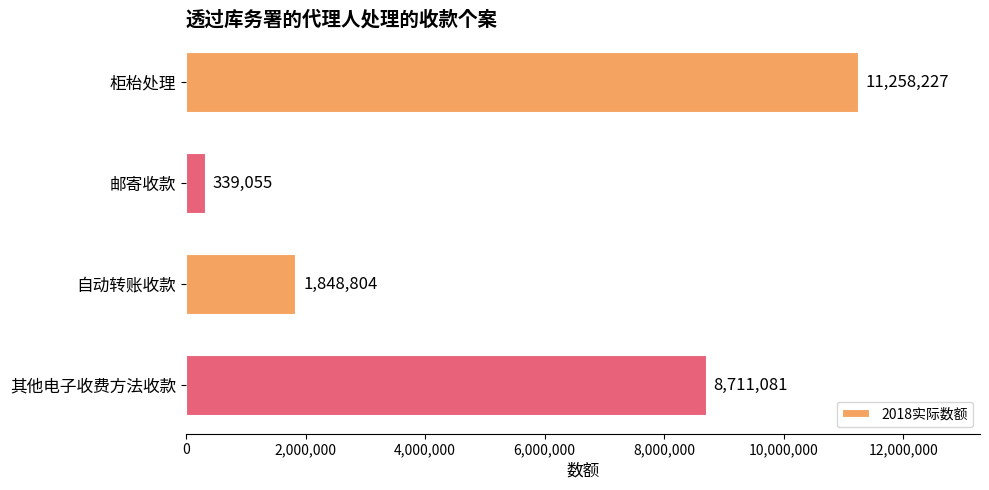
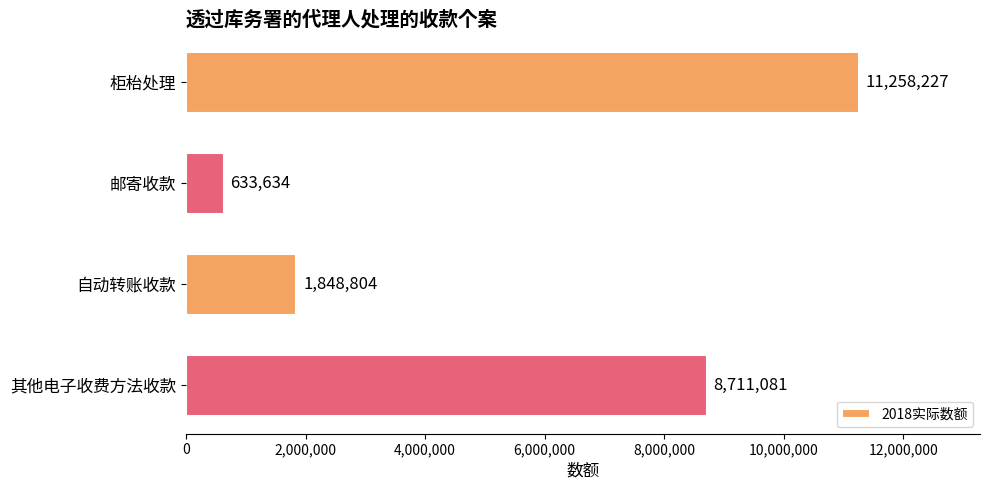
  {
    "柜枱处理": "11,258,227",
-   "邮寄收款": "339,055",
+   "邮寄收款": "633,634",
    "自动转账收款": "1,848,804",
    "其他电子收费方法收款": "8,711,081"
  }
